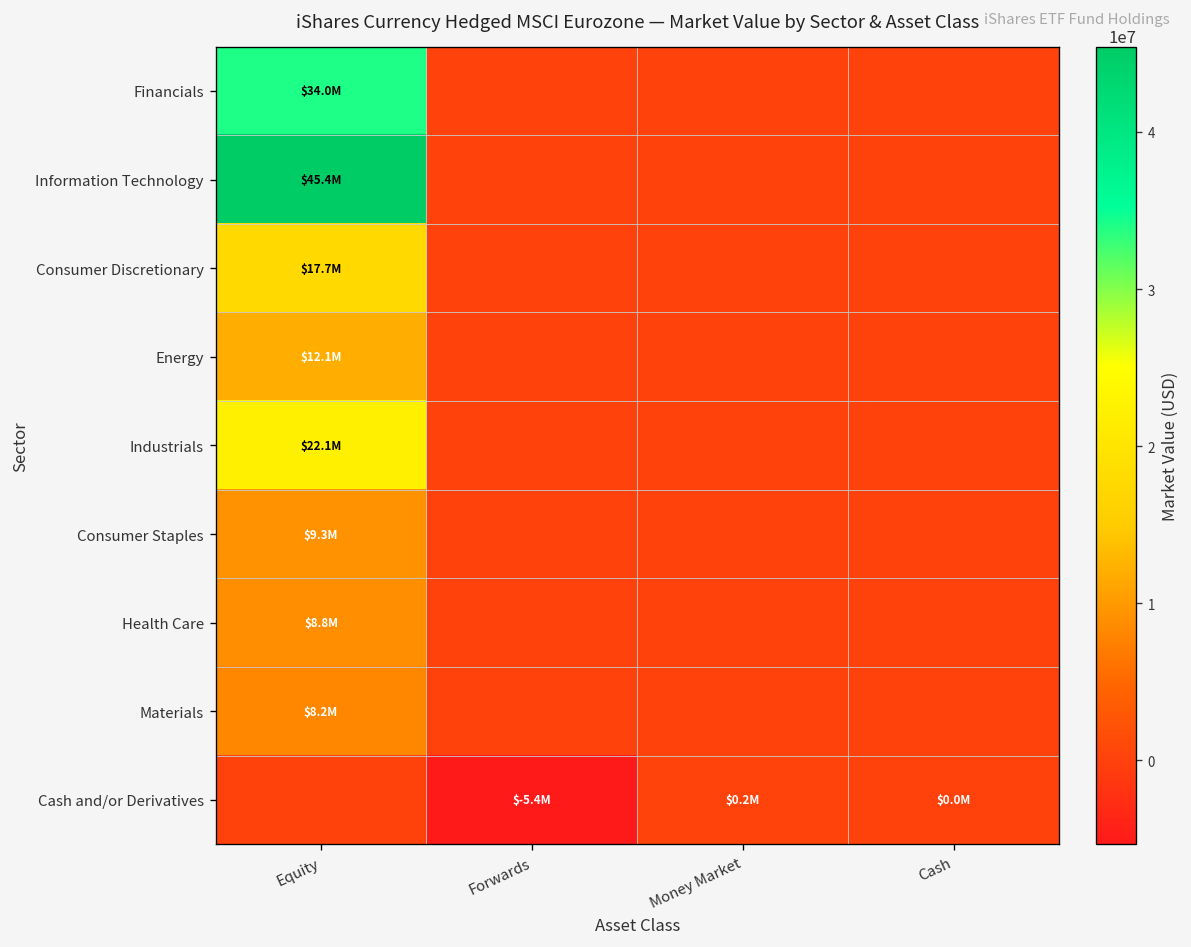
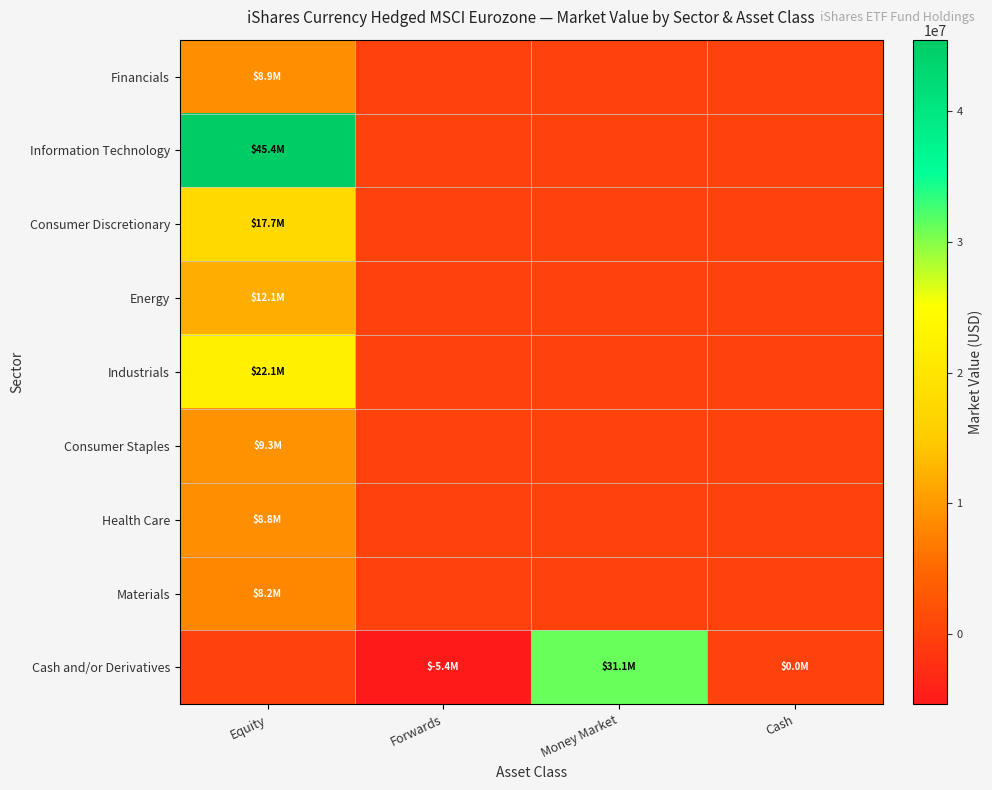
  {
    "Financials": {
-     "Equity": "$34.0M"
+     "Equity": "$8.9M"
    },
    "Information Technology": {
      "Equity": "$45.4M"
    },
    "Consumer Discretionary": {
      "Equity": "$17.7M"
    },
    "Energy": {
      "Equity": "$12.1M"
    },
    "Industrials": {
      "Equity": "$22.1M"
    },
    "Consumer Staples": {
      "Equity": "$9.3M"
    },
    "Health Care": {
      "Equity": "$8.8M"
    },
    "Materials": {
      "Equity": "$8.2M"
    },
    "Cash and/or Derivatives": {
      "Forwards": "$-5.4M",
-     "Money Market": "$0.2M",
+     "Money Market": "$31.1M",
      "Cash": "$0.0M"
    }
  }
